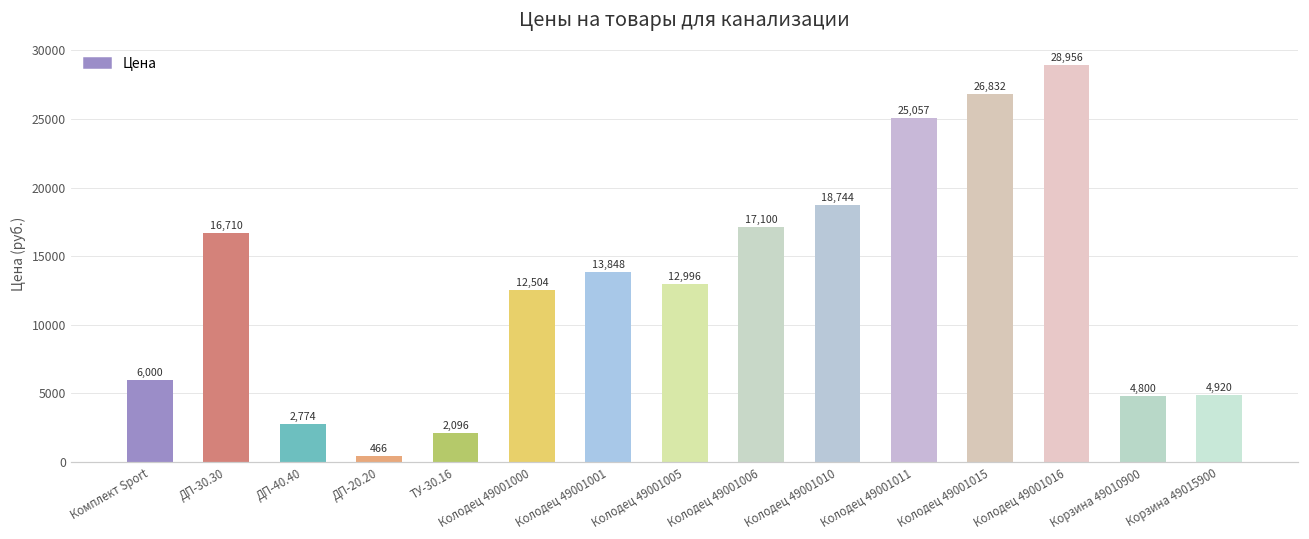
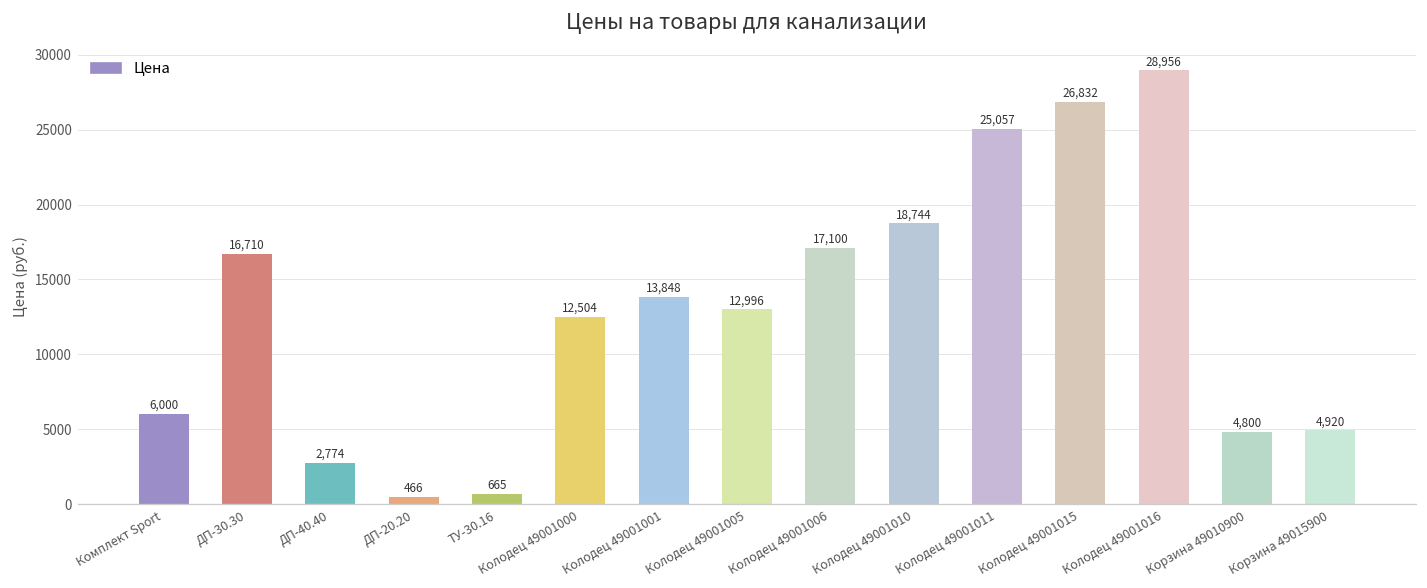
  {
    "Комплект Sport": "6,000",
    "ДП-30.30": "16,710",
    "ДП-40.40": "2,774",
    "ДП-20.20": "466",
-   "ТУ-30.16": "2,096",
+   "ТУ-30.16": "665",
    "Колодец 49001000": "12,504",
    "Колодец 49001001": "13,848",
    "Колодец 49001005": "12,996",
    "Колодец 49001006": "17,100",
    "Колодец 49001010": "18,744",
    "Колодец 49001011": "25,057",
    "Колодец 49001015": "26,832",
    "Колодец 49001016": "28,956",
    "Корзина 49010900": "4,800",
    "Корзина 49015900": "4,920"
  }
